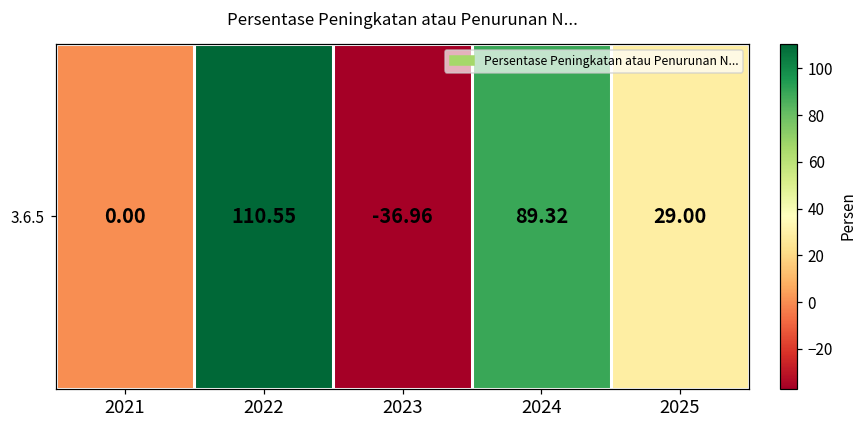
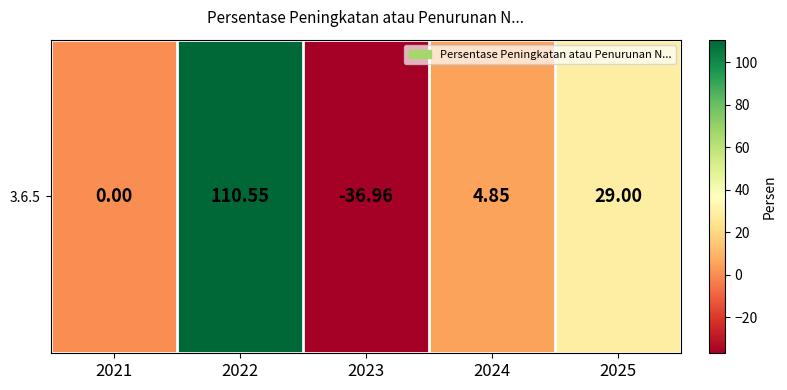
  {
    "3.6.5": {
      "2021": 0.00,
      "2022": 110.55,
      "2023": -36.96,
-     "2024": 89.32,
+     "2024": 4.85,
      "2025": 29.00
    }
  }
